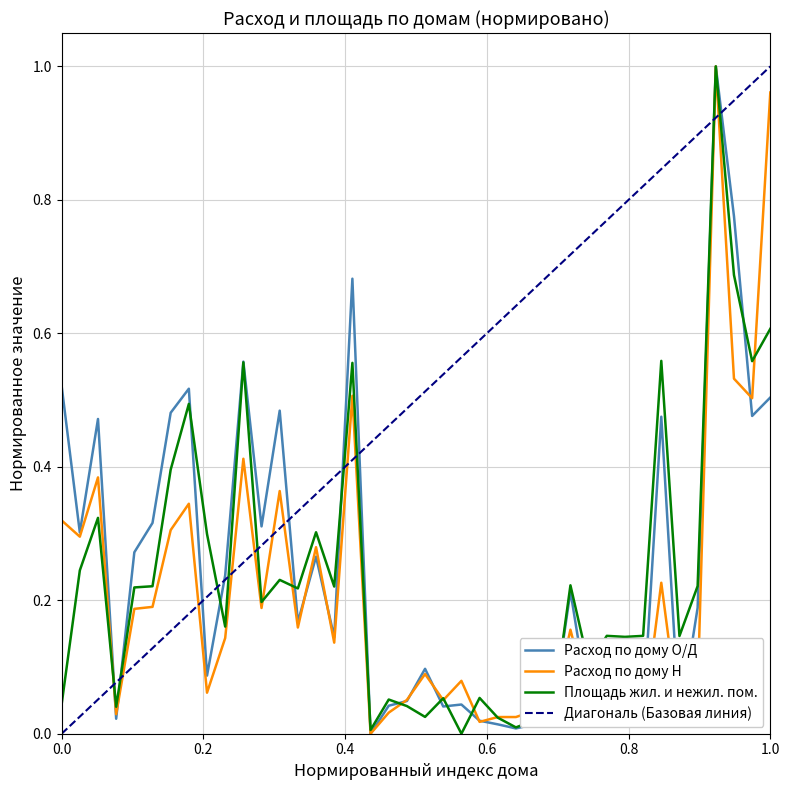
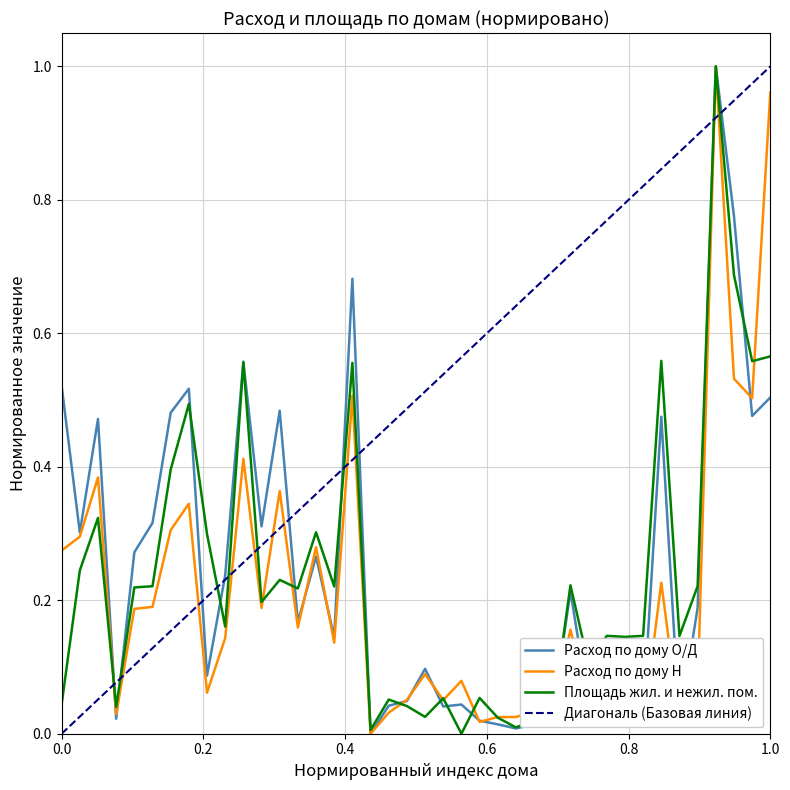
  {
    "Расход по дому О/Д": {
      "0.0": 0.52,
      "1.0": 0.50
    },
    "Расход по дому Н": {
-     "0.0": 0.32,
+     "0.0": 0.27,
      "1.0": 0.96
    },
    "Площадь жил. и нежил. пом.": {
      "0.0": 0.04,
-     "1.0": 0.61
+     "1.0": 0.57
    },
    "Диагональ (Базовая линия)": {
      "0.0": 0.00,
      "1.0": 1.00
    }
  }
